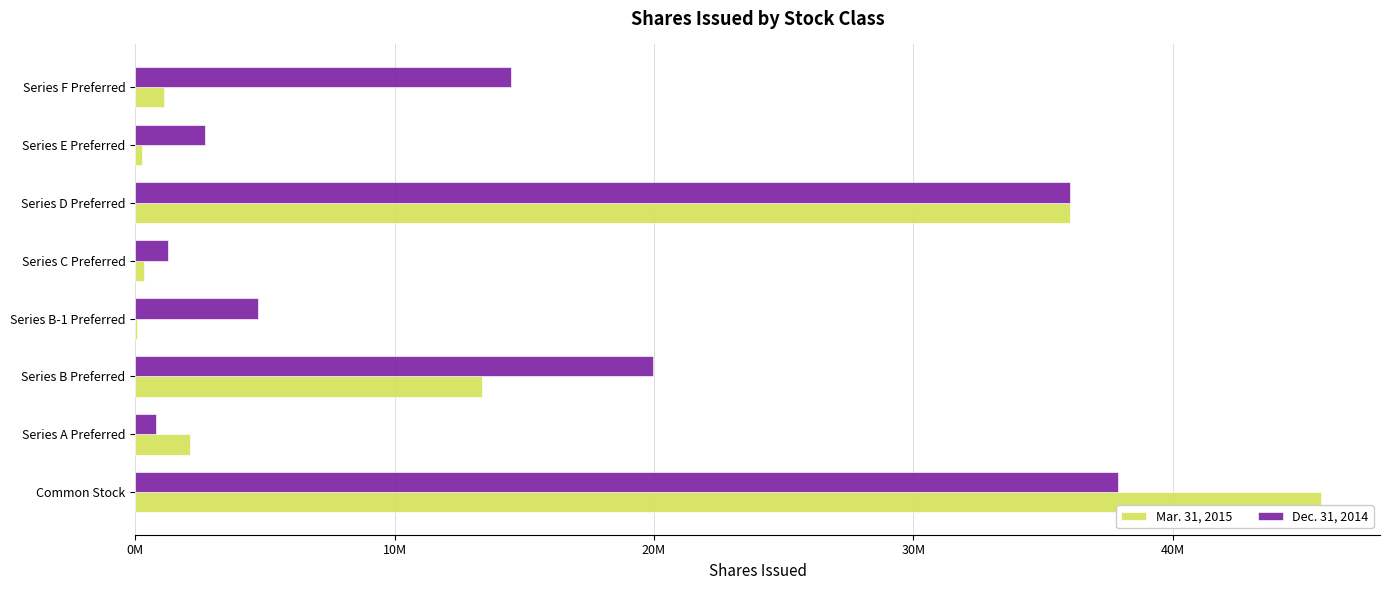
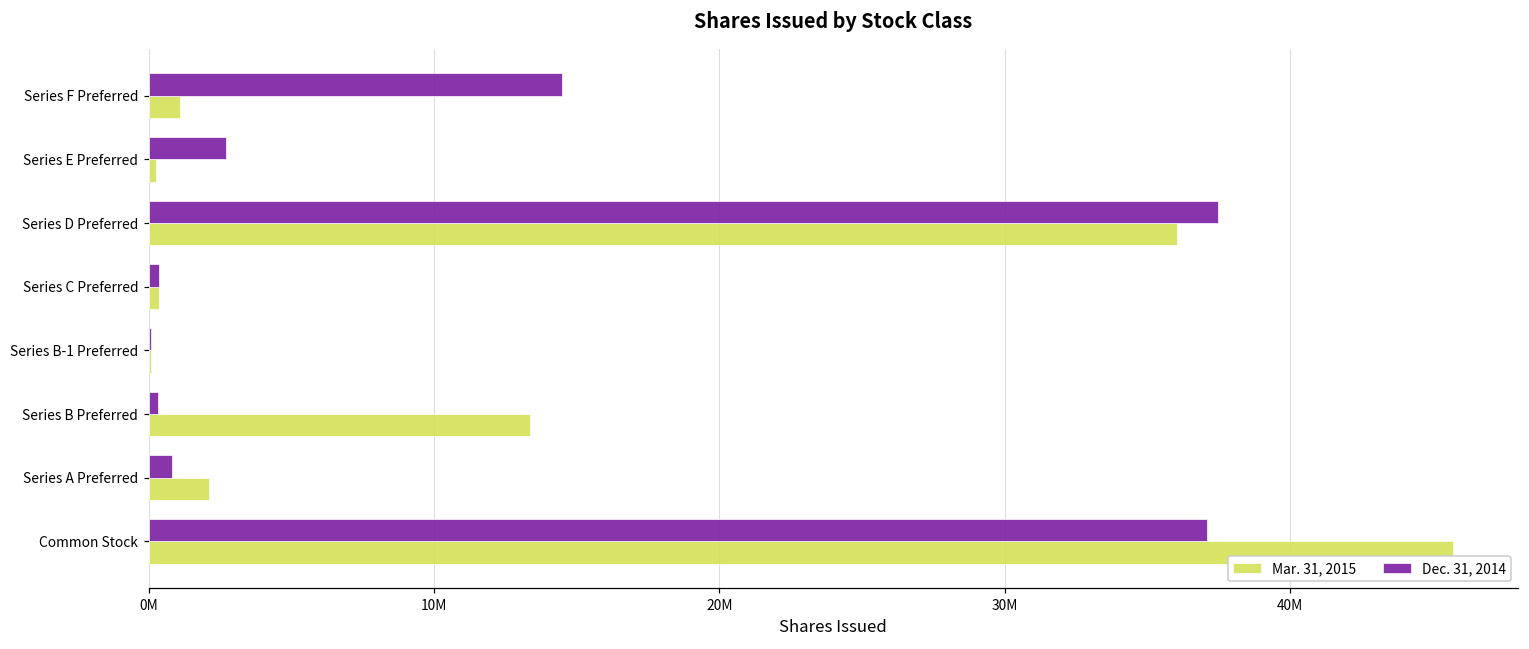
  {
    "Mar. 31, 2015": {
      "Series F Preferred": 1100000,
      "Series E Preferred": 300000,
      "Series D Preferred": 36100000,
      "Series C Preferred": 300000,
      "Series B Preferred": 13400000,
      "Series A Preferred": 2100000,
      "Common Stock": 45700000
    },
    "Dec. 31, 2014": {
      "Series F Preferred": 14500000,
      "Series E Preferred": 2700000,
-     "Series D Preferred": 36100000,
-     "Series C Preferred": 1300000,
-     "Series B-1 Preferred": 4700000,
-     "Series B Preferred": 20000000,
+     "Series D Preferred": 37500000,
+     "Series C Preferred": 300000,
+     "Series B-1 Preferred": 100000,
+     "Series B Preferred": 300000,
      "Series A Preferred": 800000,
-     "Common Stock": 37900000
+     "Common Stock": 37100000
    }
  }
